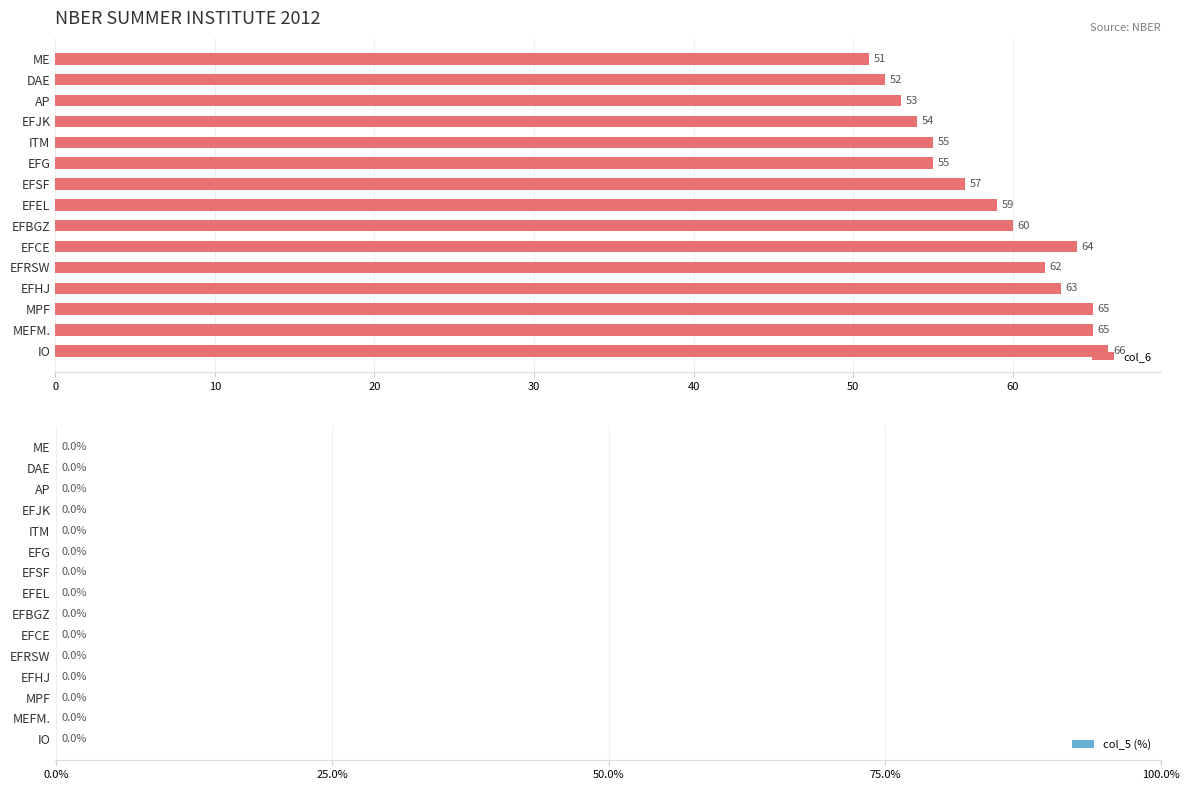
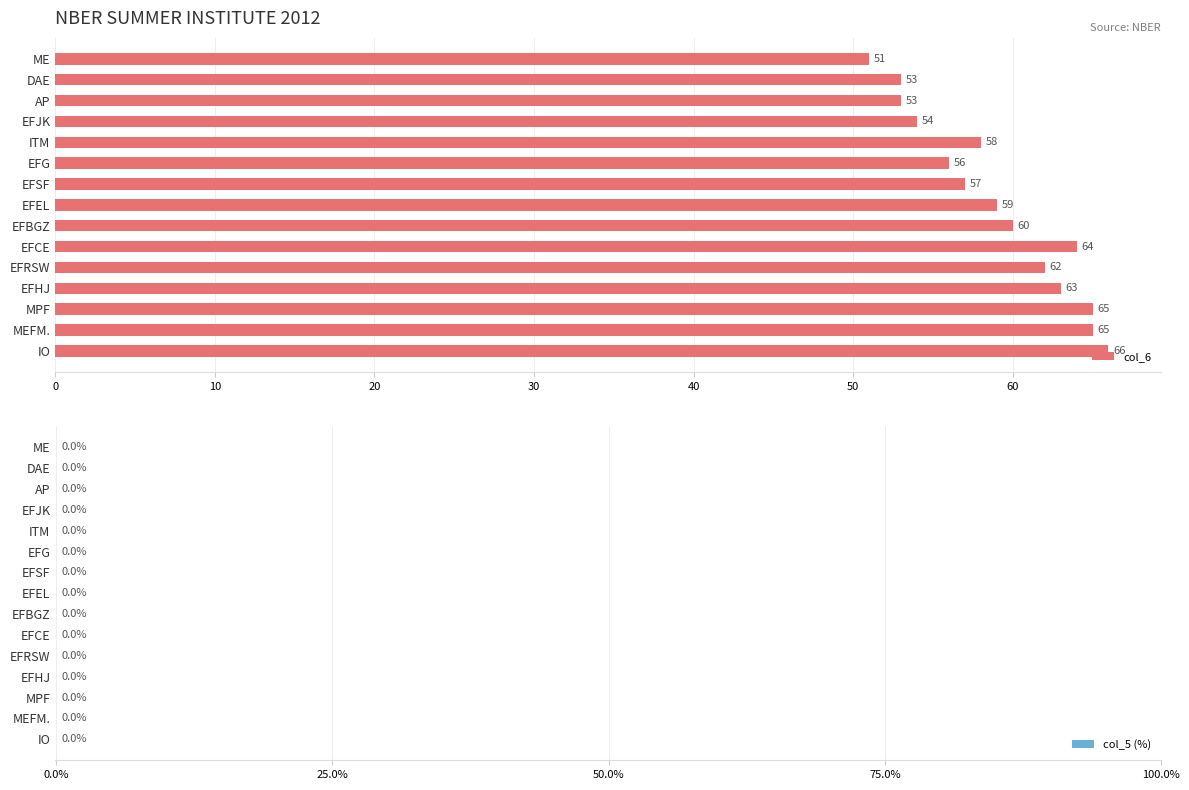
  {
    "NBER SUMMER INSTITUTE 2012": {
      "ME": 51,
-     "DAE": 52,
+     "DAE": 53,
      "AP": 53,
      "EFJK": 54,
-     "ITM": 55,
-     "EFG": 55,
+     "ITM": 58,
+     "EFG": 56,
      "EFSF": 57,
      "EFEL": 59,
      "EFBGZ": 60,
      "EFCE": 64,
      "EFRSW": 62,
      "EFHJ": 63,
      "MPF": 65,
      "MEFM.": 65,
      "IO": 66
    }
  }
